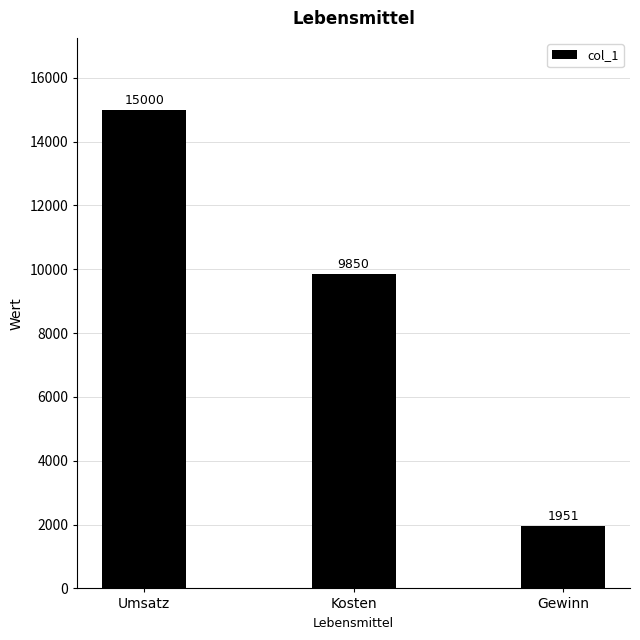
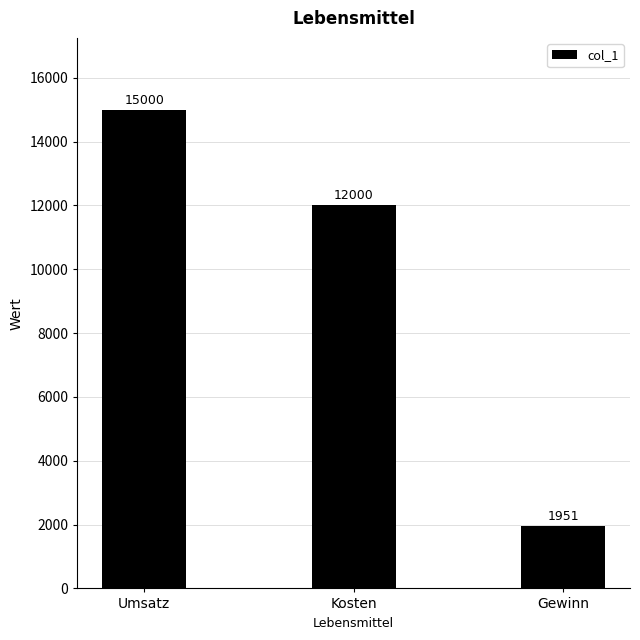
  {
    "Umsatz": 15000,
-   "Kosten": 9850,
+   "Kosten": 12000,
    "Gewinn": 1951
  }
